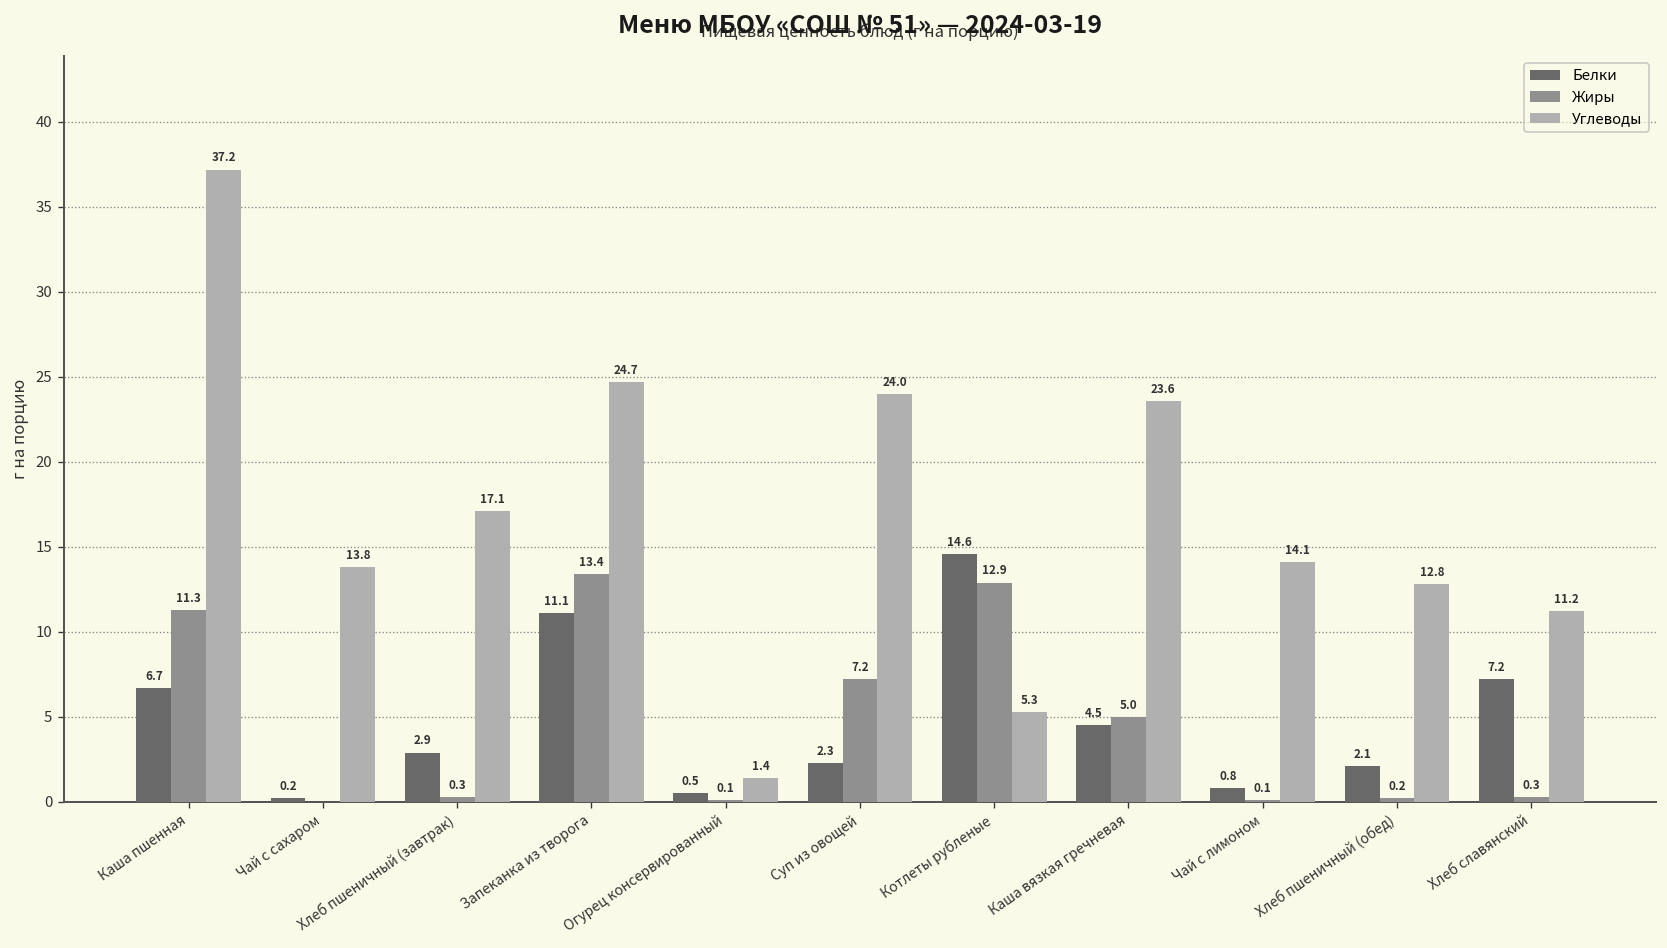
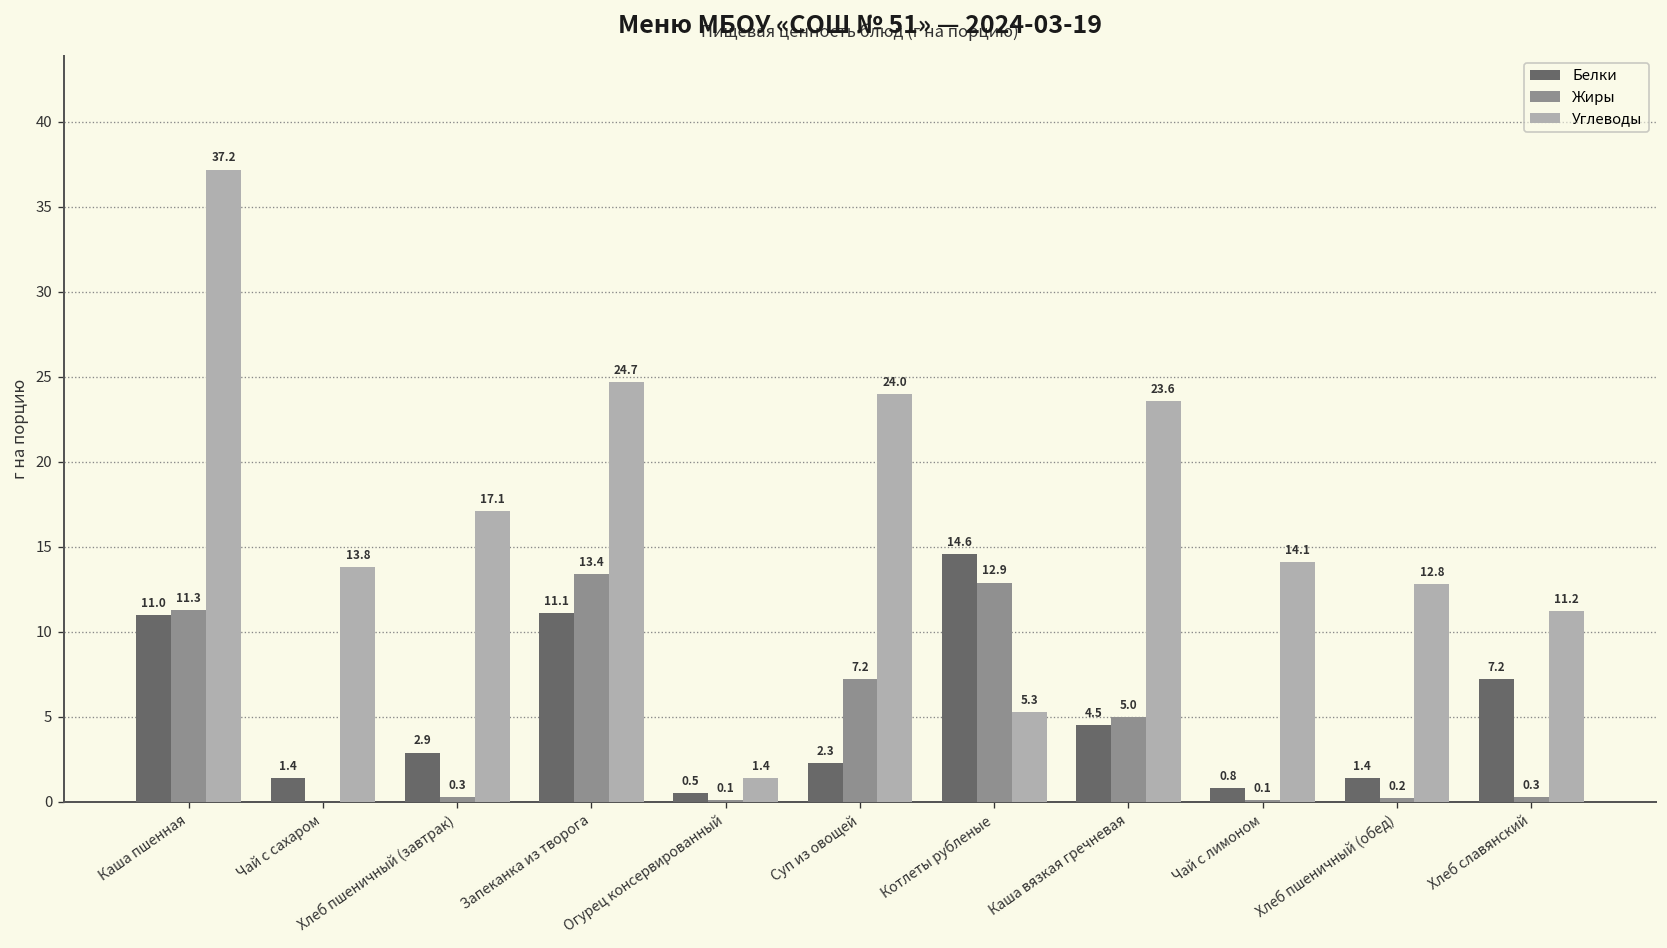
  {
    "Белки": {
-     "Каша пшенная": 6.7,
-     "Чай с сахаром": 0.2,
+     "Каша пшенная": 11.0,
+     "Чай с сахаром": 1.4,
      "Хлеб пшеничный (завтрак)": 2.9,
      "Запеканка из творога": 11.1,
      "Огурец консервированный": 0.5,
      "Суп из овощей": 2.3,
      "Котлеты рубленые": 14.6,
      "Каша вязкая гречневая": 4.5,
      "Чай с лимоном": 0.8,
-     "Хлеб пшеничный (обед)": 2.1,
+     "Хлеб пшеничный (обед)": 1.4,
      "Хлеб славянский": 7.2
    }
  }
